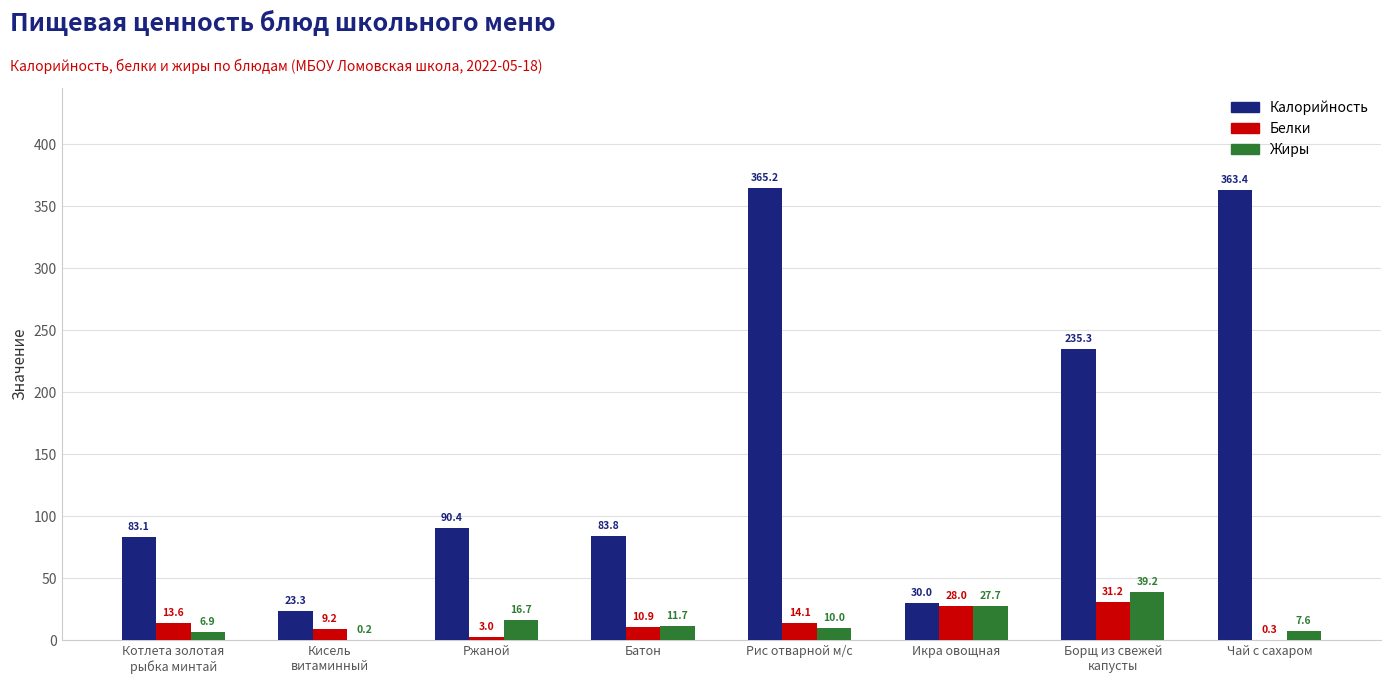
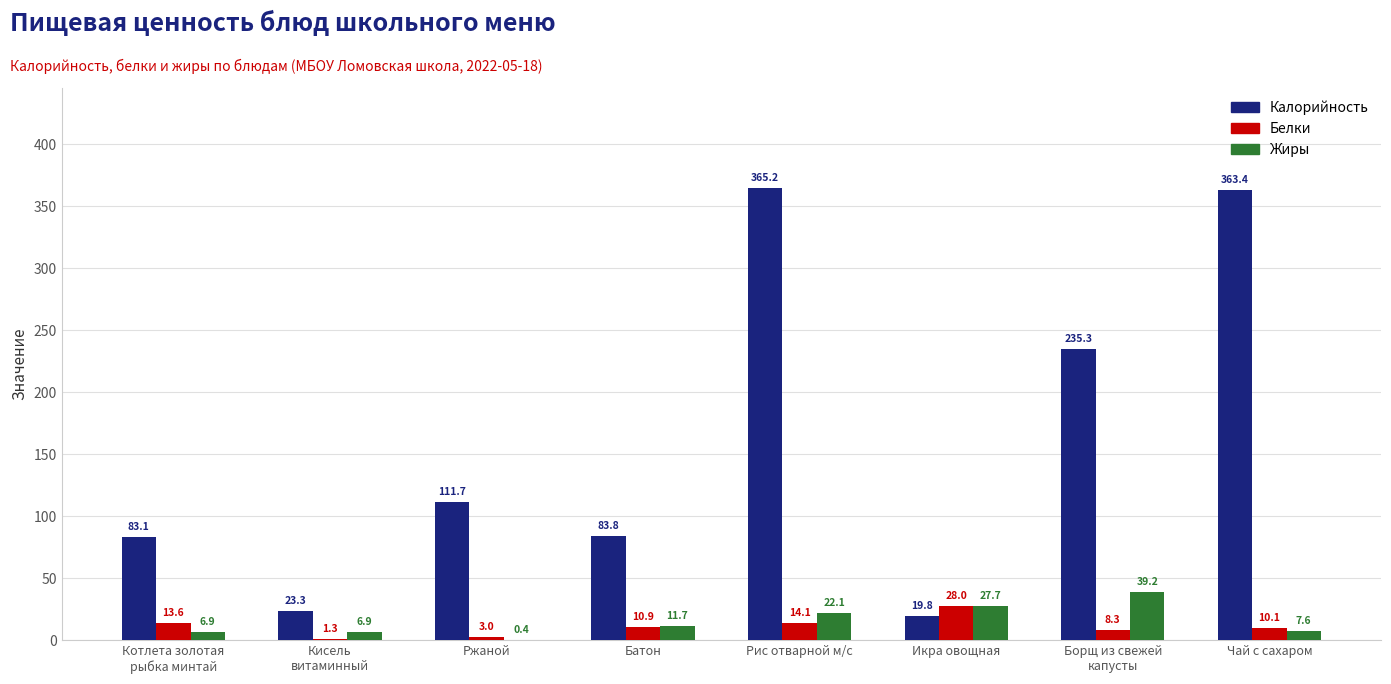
  {
    "Калорийность": {
      "Котлета золотая рыбка минтай": 83.1,
      "Кисель витаминный": 23.3,
-     "Ржаной": 90.4,
+     "Ржаной": 111.7,
      "Батон": 83.8,
      "Рис отварной м/с": 365.2,
-     "Икра овощная": 30.0,
+     "Икра овощная": 19.8,
      "Борщ из свежей капусты": 235.3,
      "Чай с сахаром": 363.4
    },
    "Белки": {
      "Котлета золотая рыбка минтай": 13.6,
-     "Кисель витаминный": 9.2,
+     "Кисель витаминный": 1.3,
      "Ржаной": 3.0,
      "Батон": 10.9,
      "Рис отварной м/с": 14.1,
      "Икра овощная": 28.0,
-     "Борщ из свежей капусты": 31.2,
-     "Чай с сахаром": 0.3
+     "Борщ из свежей капусты": 8.3,
+     "Чай с сахаром": 10.1
    },
    "Жиры": {
      "Котлета золотая рыбка минтай": 6.9,
-     "Кисель витаминный": 0.2,
-     "Ржаной": 16.7,
+     "Кисель витаминный": 6.9,
+     "Ржаной": 0.4,
      "Батон": 11.7,
-     "Рис отварной м/с": 10.0,
+     "Рис отварной м/с": 22.1,
      "Икра овощная": 27.7,
      "Борщ из свежей капусты": 39.2,
      "Чай с сахаром": 7.6
    }
  }
